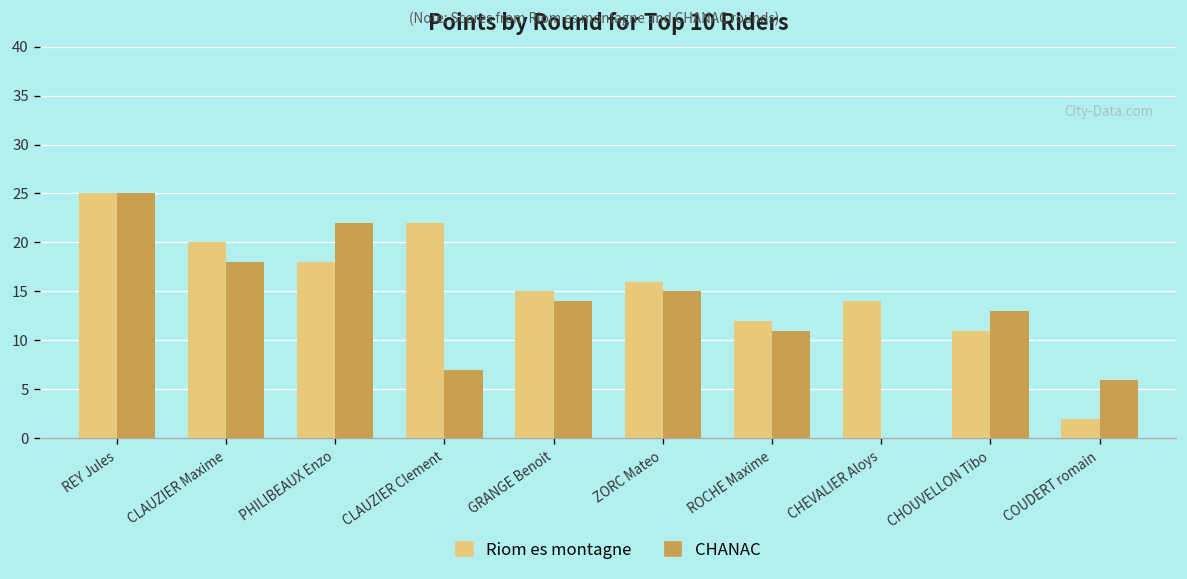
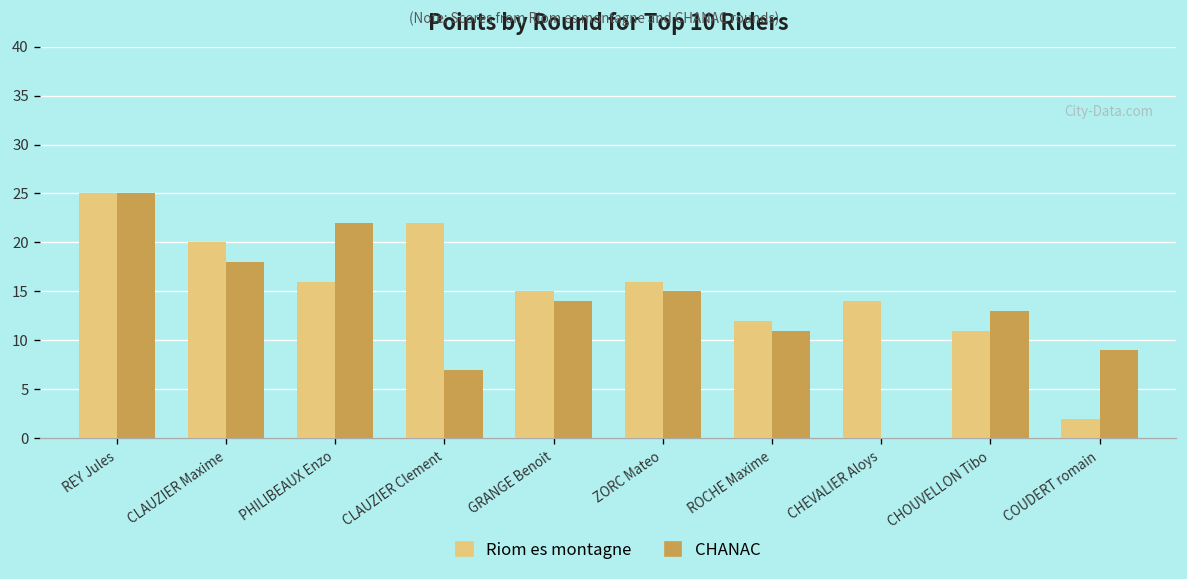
  {
    "Riom es montagne": {
      "REY Jules": 25,
      "CLAUZIER Maxime": 20,
-     "PHILIBEAUX Enzo": 18,
+     "PHILIBEAUX Enzo": 16,
      "CLAUZIER Clement": 22,
      "GRANGE Benoit": 15,
      "ZORC Mateo": 16,
      "ROCHE Maxime": 12,
      "CHEVALIER Aloys": 14,
      "CHOUVELLON Tibo": 11,
      "COUDERT romain": 2
    },
    "CHANAC": {
      "REY Jules": 25,
      "CLAUZIER Maxime": 18,
      "PHILIBEAUX Enzo": 22,
      "CLAUZIER Clement": 7,
      "GRANGE Benoit": 14,
      "ZORC Mateo": 15,
      "ROCHE Maxime": 11,
      "CHEVALIER Aloys": 0,
      "CHOUVELLON Tibo": 13,
-     "COUDERT romain": 6
+     "COUDERT romain": 9
    }
  }
